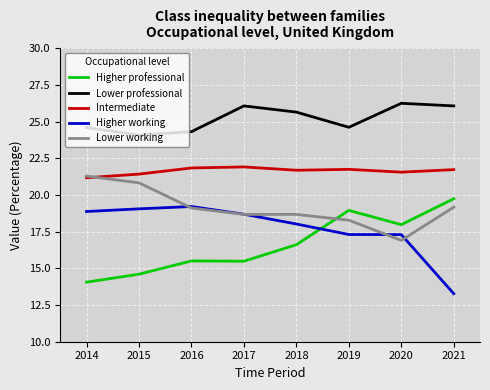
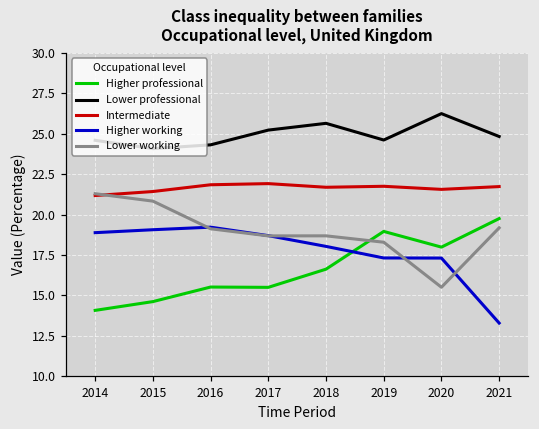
  {
    "Higher professional": {
      "2014": 14.1,
      "2015": 14.6,
      "2016": 15.5,
      "2017": 15.5,
      "2018": 16.6,
      "2019": 19.0,
      "2020": 18.0,
      "2021": 19.7
    },
    "Lower professional": {
      "2016": 24.3,
-     "2017": 26.1,
+     "2017": 25.2,
      "2018": 25.7,
      "2019": 24.6,
      "2020": 26.3,
-     "2021": 26.1
+     "2021": 24.8
    },
    "Intermediate": {
      "2015": 21.4,
      "2016": 21.8,
      "2017": 21.9,
      "2018": 21.7,
      "2019": 21.7,
      "2020": 21.6,
      "2021": 21.7
    },
    "Higher working": {
      "2014": 18.9,
      "2015": 19.1,
      "2018": 18.0,
      "2019": 17.3,
      "2020": 17.3,
      "2021": 13.3
    },
    "Lower working": {
      "2015": 20.8,
      "2018": 18.7,
      "2019": 18.3,
-     "2020": 16.9,
+     "2020": 15.5,
      "2021": 19.2
    }
  }
